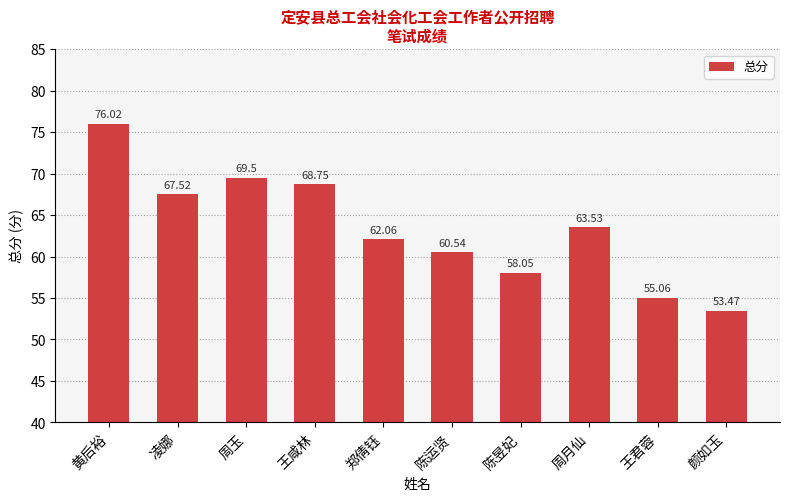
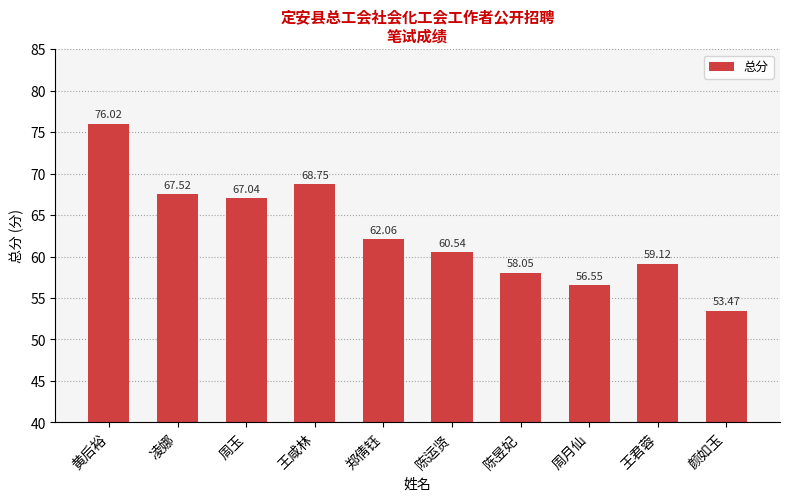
  {
    "黄后裕": 76.02,
    "凌娜": 67.52,
-   "周玉": 69.5,
+   "周玉": 67.04,
    "王咸林": 68.75,
    "郑倩钰": 62.06,
    "陈运贤": 60.54,
    "陈昱妃": 58.05,
-   "周月仙": 63.53,
-   "王君蓉": 55.06,
+   "周月仙": 56.55,
+   "王君蓉": 59.12,
    "颜如玉": 53.47
  }
